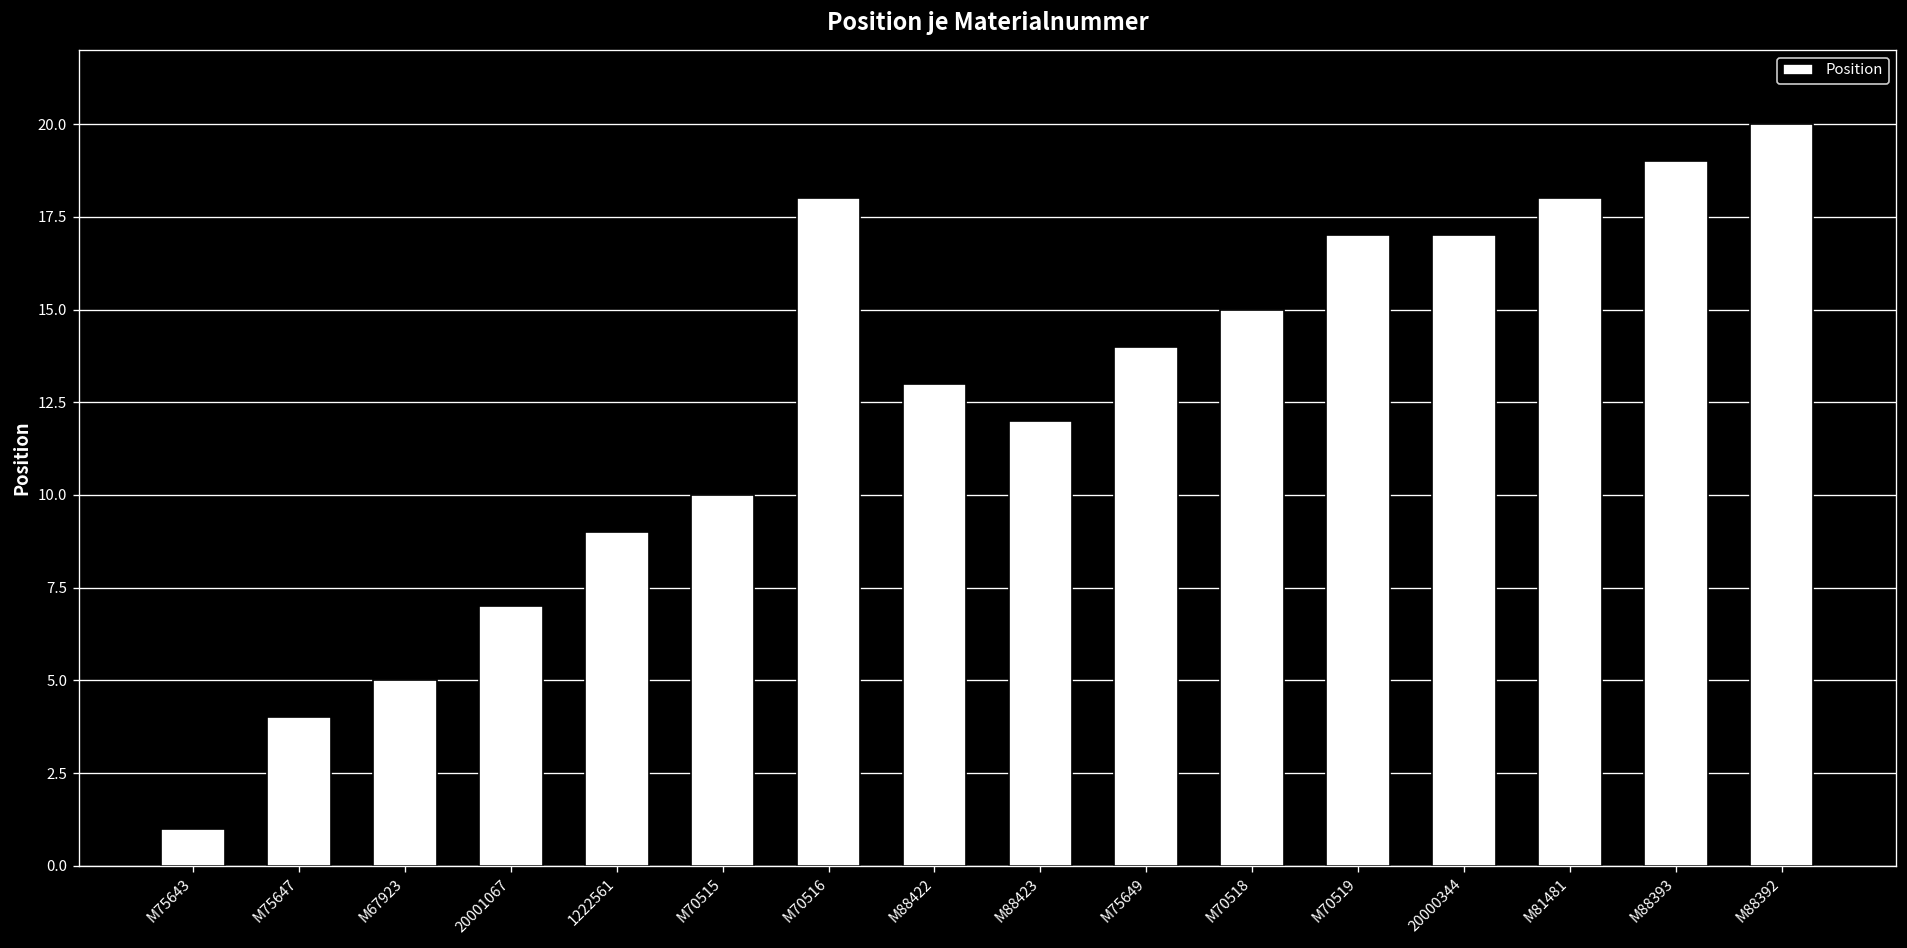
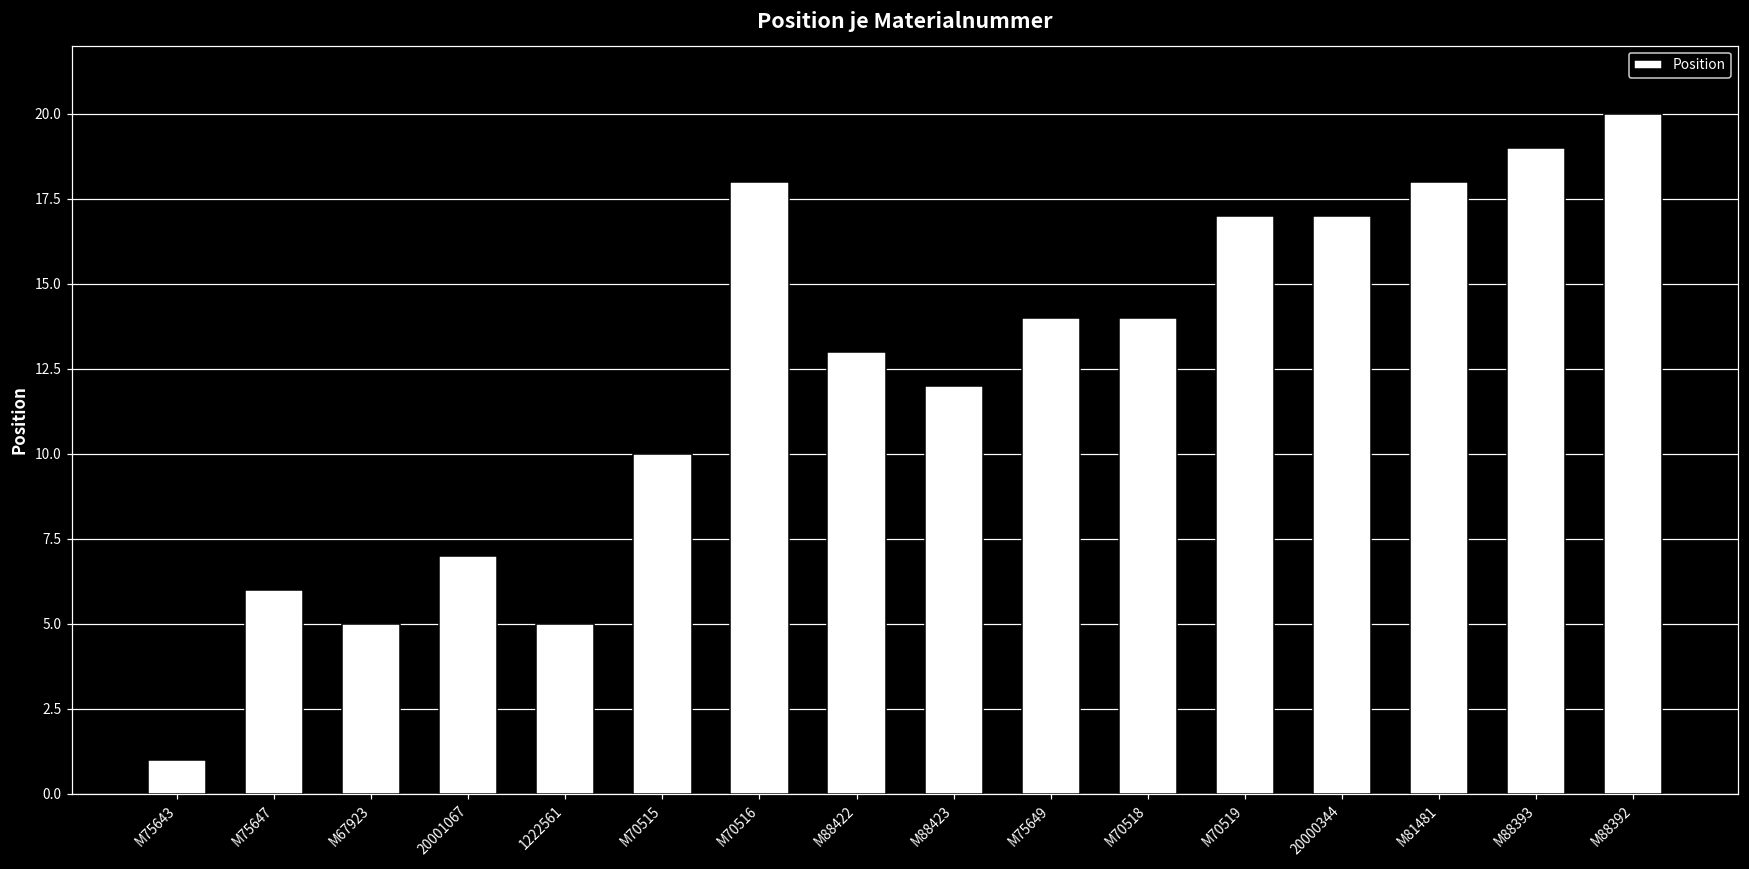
  {
    "M75643": 1,
-   "M75647": 4,
+   "M75647": 6,
    "M67923": 5,
    "20001067": 7,
-   "1222561": 9,
+   "1222561": 5,
    "M70515": 10,
    "M70516": 18,
    "M88422": 13,
    "M88423": 12,
    "M75649": 14,
-   "M70518": 15,
+   "M70518": 14,
    "M70519": 17,
    "20000344": 17,
    "M81481": 18,
    "M88393": 19,
    "M88392": 20
  }
